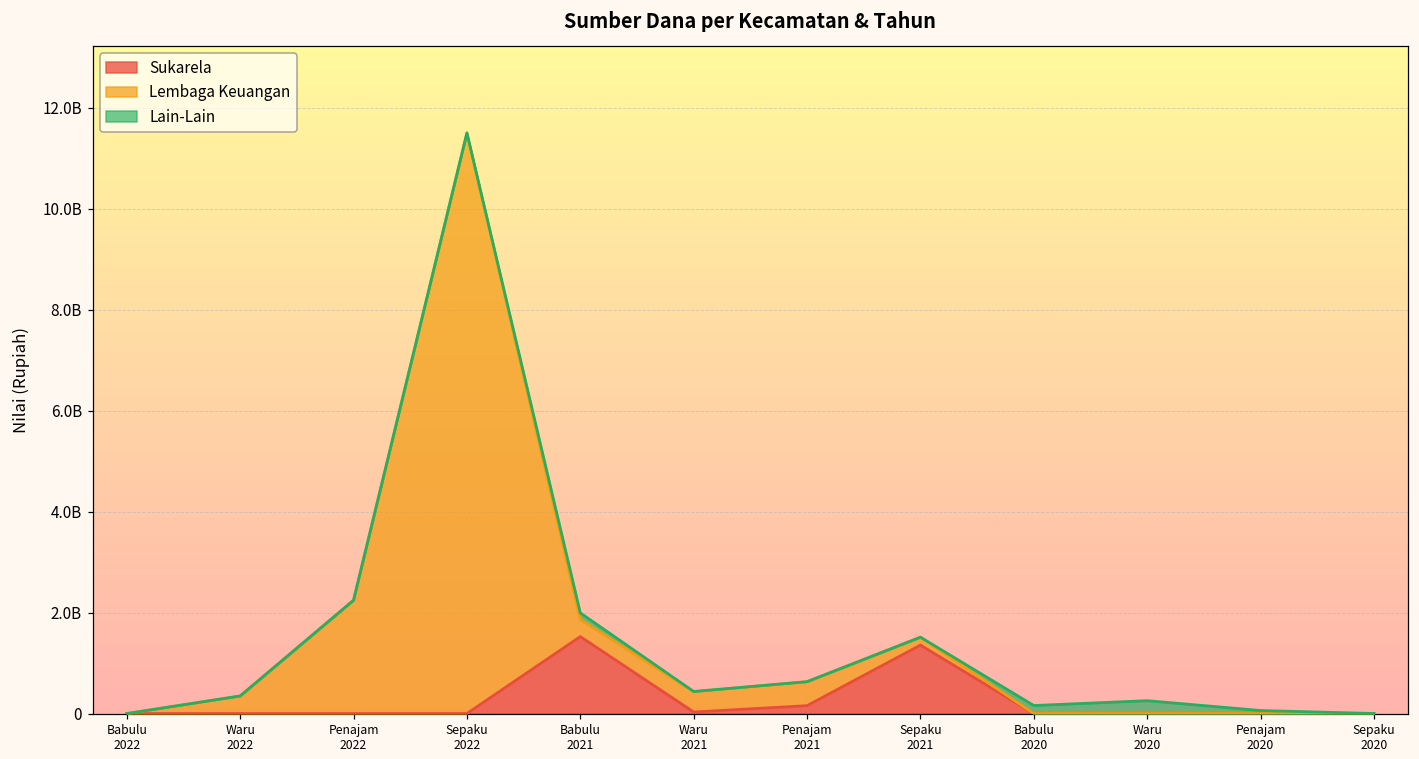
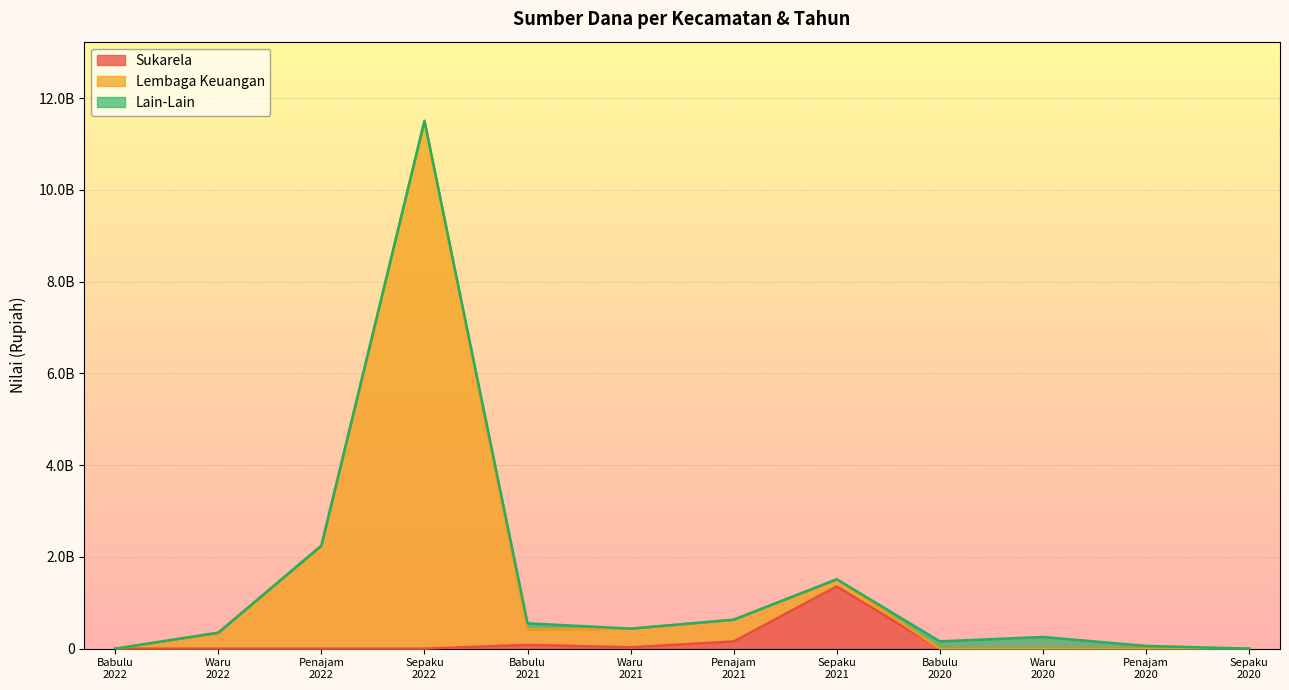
  {
    "Sukarela": {
      "Waru 2022": 0,
      "Penajam 2022": 0,
      "Sepaku 2022": 0,
-     "Babulu 2021": 1500000000,
+     "Babulu 2021": 100000000,
      "Waru 2021": 0,
      "Penajam 2021": 200000000,
      "Sepaku 2021": 1400000000
    },
    "Lembaga Keuangan": {
      "Babulu 2021": 300000000
    },
    "Lain-Lain": {
      "Babulu 2021": 100000000,
      "Babulu 2020": 200000000,
      "Waru 2020": 300000000,
      "Penajam 2020": 100000000
    }
  }
